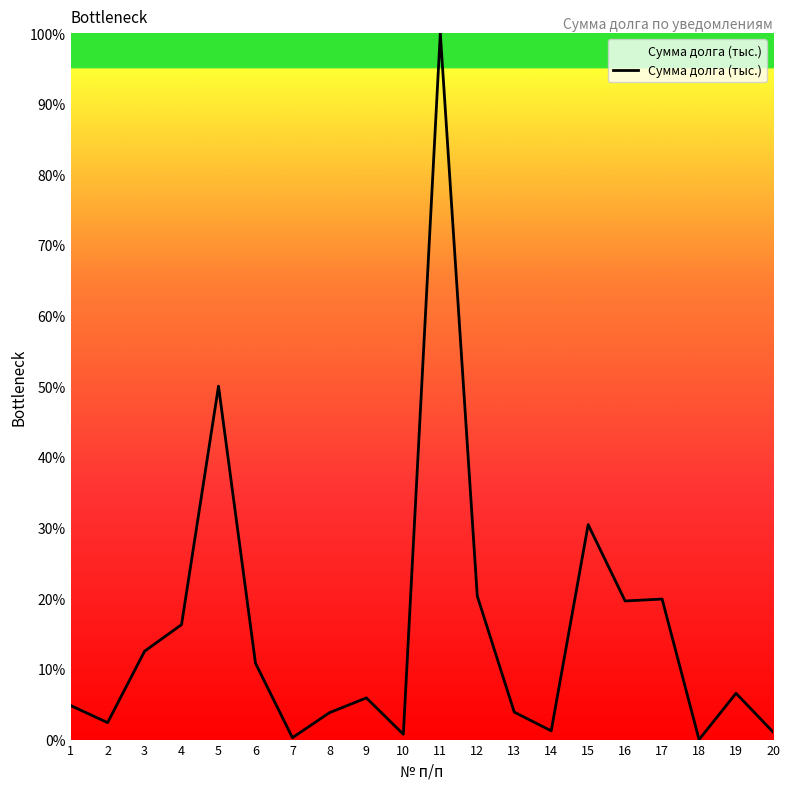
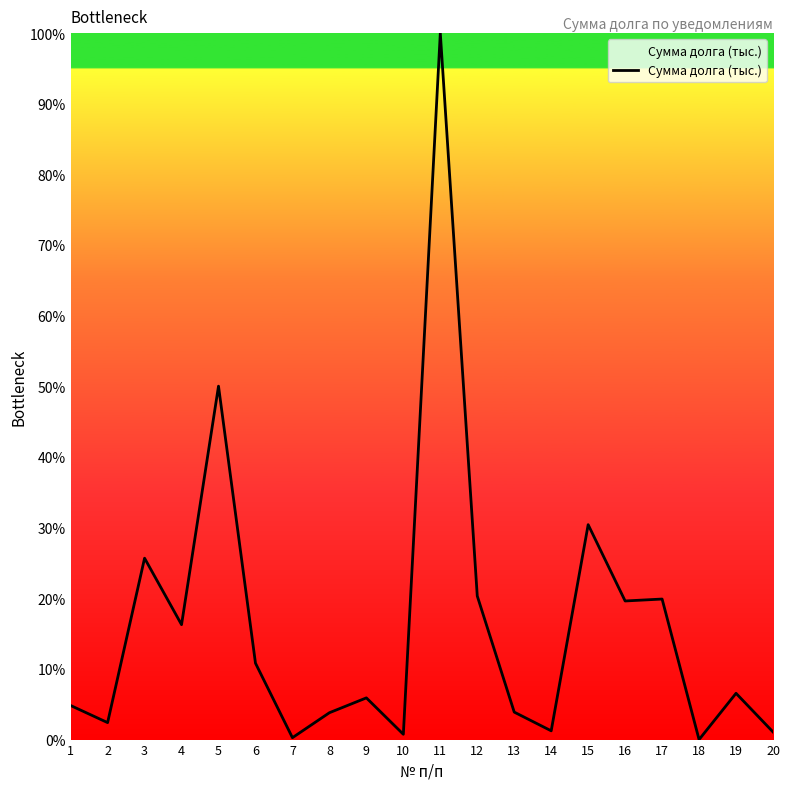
  {
    "1": "5%",
    "2": "2%",
-   "3": "13%",
+   "3": "26%",
    "4": "16%",
    "5": "50%",
    "6": "11%",
    "7": "0%",
    "8": "4%",
    "9": "6%",
    "10": "1%",
    "11": "100%",
    "12": "20%",
    "13": "4%",
    "14": "1%",
    "15": "30%",
    "16": "20%",
    "17": "20%",
    "18": "0%",
    "19": "7%",
    "20": "1%"
  }
